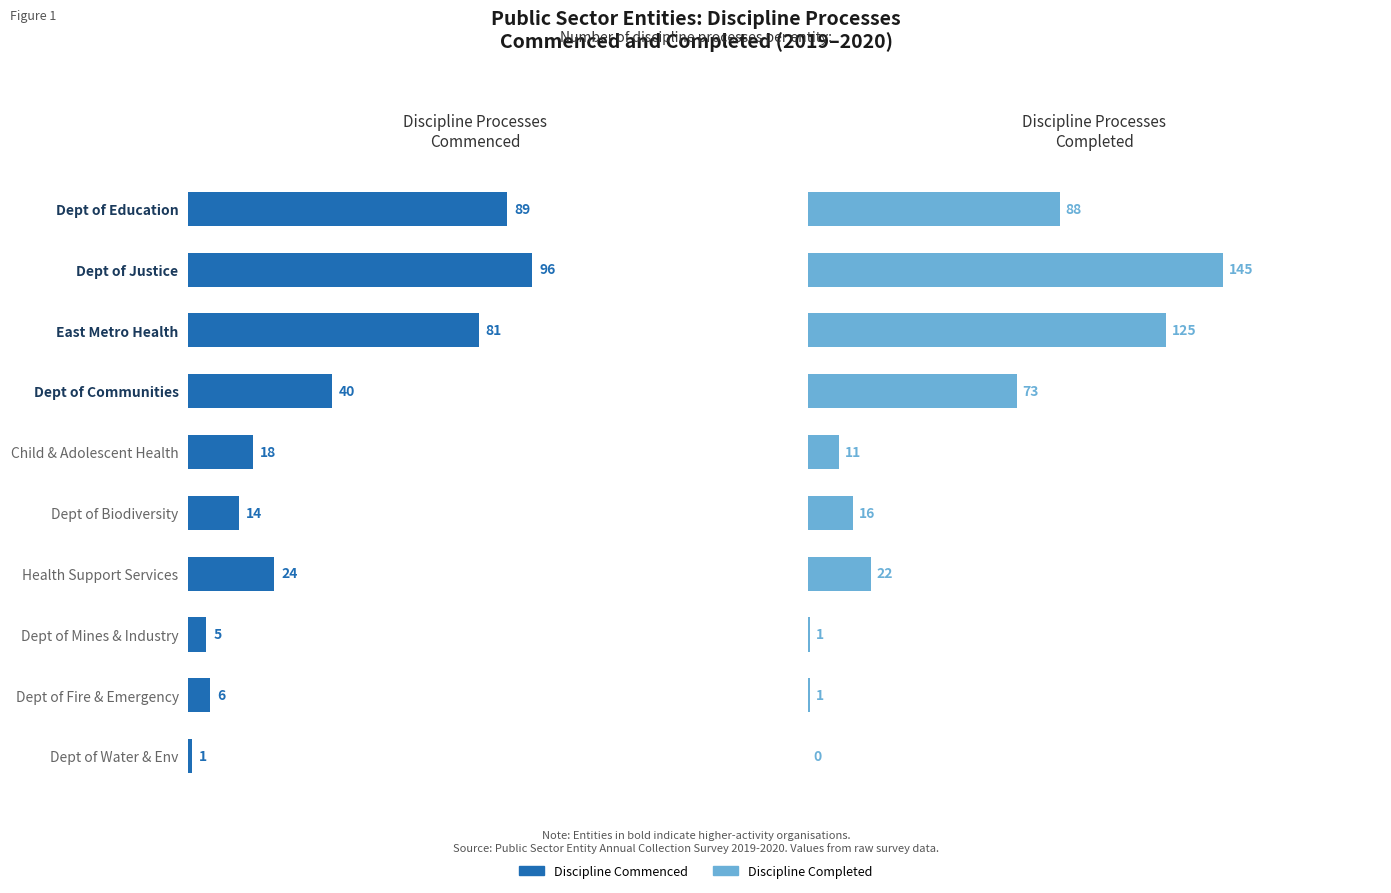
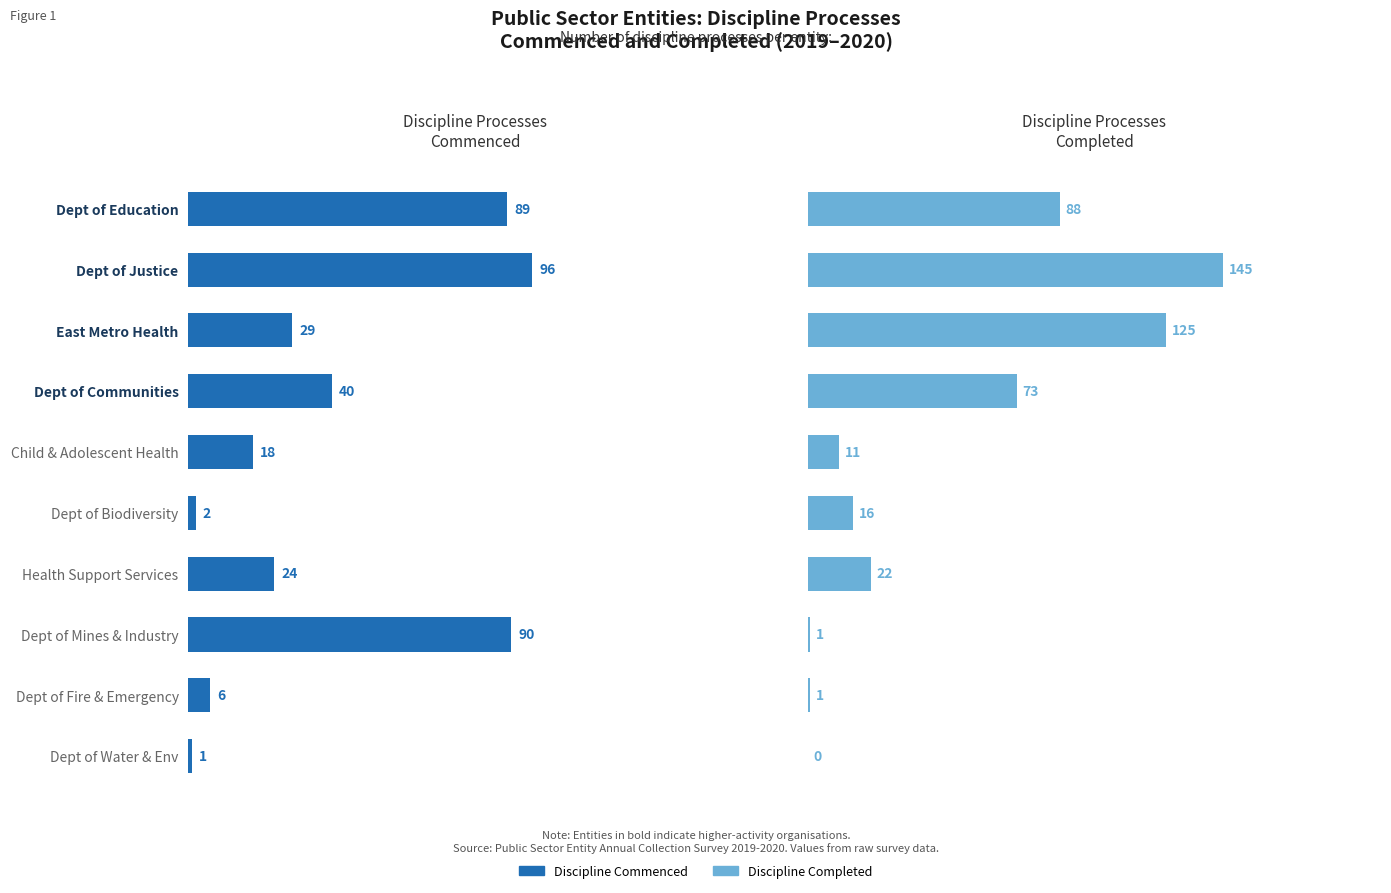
  {
    "Discipline Processes Commenced": {
      "Dept of Education": 89,
      "Dept of Justice": 96,
-     "East Metro Health": 81,
+     "East Metro Health": 29,
      "Dept of Communities": 40,
      "Child & Adolescent Health": 18,
-     "Dept of Biodiversity": 14,
+     "Dept of Biodiversity": 2,
      "Health Support Services": 24,
-     "Dept of Mines & Industry": 5,
+     "Dept of Mines & Industry": 90,
      "Dept of Fire & Emergency": 6,
      "Dept of Water & Env": 1
    }
  }
